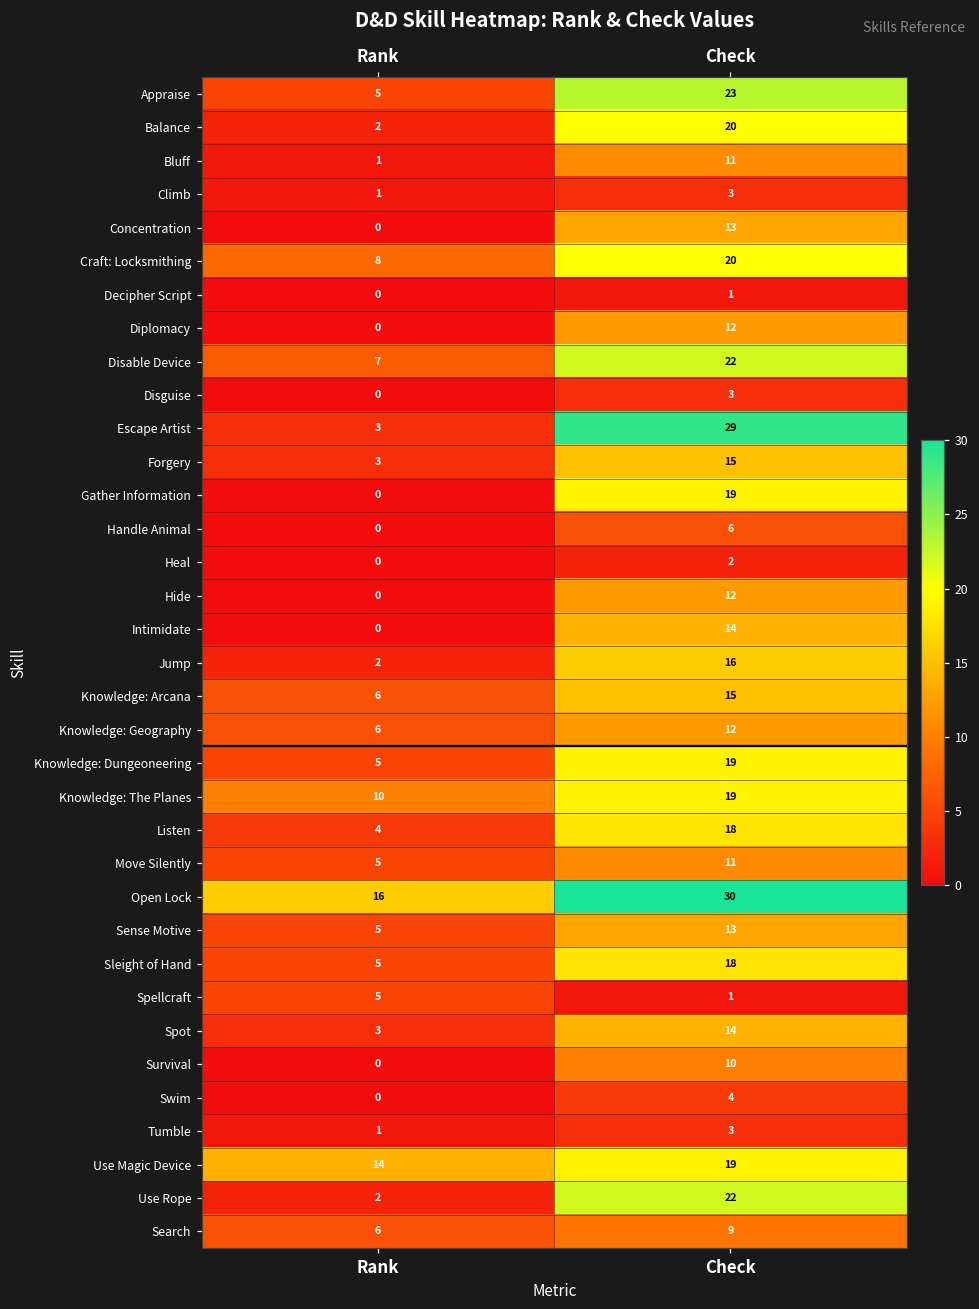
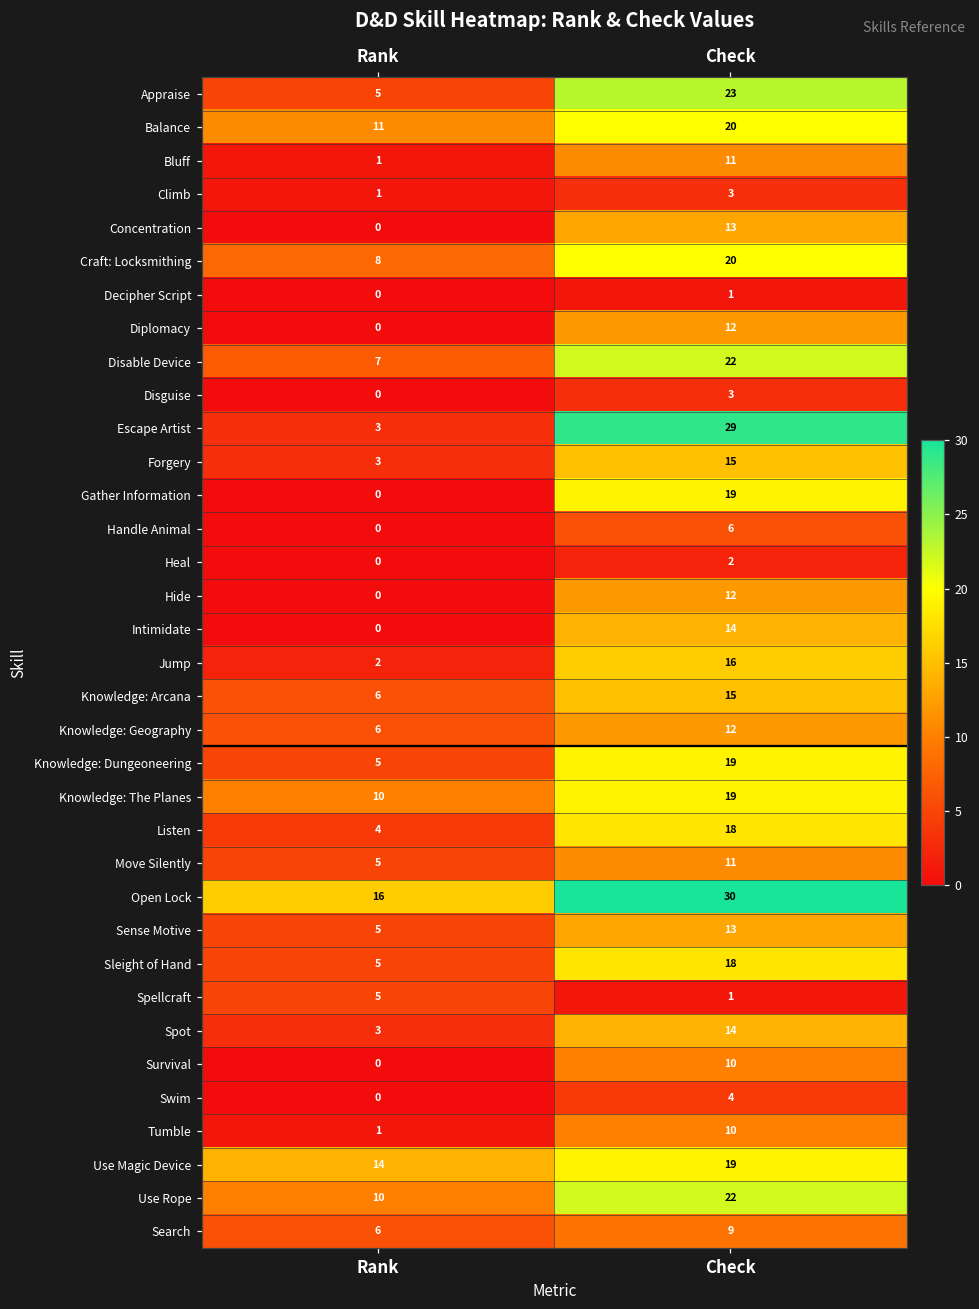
  {
    "Appraise": {
      "Rank": 5,
      "Check": 23
    },
    "Balance": {
-     "Rank": 2,
+     "Rank": 11,
      "Check": 20
    },
    "Bluff": {
      "Rank": 1,
      "Check": 11
    },
    "Climb": {
      "Rank": 1,
      "Check": 3
    },
    "Concentration": {
      "Rank": 0,
      "Check": 13
    },
    "Craft: Locksmithing": {
      "Rank": 8,
      "Check": 20
    },
    "Decipher Script": {
      "Rank": 0,
      "Check": 1
    },
    "Diplomacy": {
      "Rank": 0,
      "Check": 12
    },
    "Disable Device": {
      "Rank": 7,
      "Check": 22
    },
    "Disguise": {
      "Rank": 0,
      "Check": 3
    },
    "Escape Artist": {
      "Rank": 3,
      "Check": 29
    },
    "Forgery": {
      "Rank": 3,
      "Check": 15
    },
    "Gather Information": {
      "Rank": 0,
      "Check": 19
    },
    "Handle Animal": {
      "Rank": 0,
      "Check": 6
    },
    "Heal": {
      "Rank": 0,
      "Check": 2
    },
    "Hide": {
      "Rank": 0,
      "Check": 12
    },
    "Intimidate": {
      "Rank": 0,
      "Check": 14
    },
    "Jump": {
      "Rank": 2,
      "Check": 16
    },
    "Knowledge: Arcana": {
      "Rank": 6,
      "Check": 15
    },
    "Knowledge: Geography": {
      "Rank": 6,
      "Check": 12
    },
    "Knowledge: Dungeoneering": {
      "Rank": 5,
      "Check": 19
    },
    "Knowledge: The Planes": {
      "Rank": 10,
      "Check": 19
    },
    "Listen": {
      "Rank": 4,
      "Check": 18
    },
    "Move Silently": {
      "Rank": 5,
      "Check": 11
    },
    "Open Lock": {
      "Rank": 16,
      "Check": 30
    },
    "Sense Motive": {
      "Rank": 5,
      "Check": 13
    },
    "Sleight of Hand": {
      "Rank": 5,
      "Check": 18
    },
    "Spellcraft": {
      "Rank": 5,
      "Check": 1
    },
    "Spot": {
      "Rank": 3,
      "Check": 14
    },
    "Survival": {
      "Rank": 0,
      "Check": 10
    },
    "Swim": {
      "Rank": 0,
      "Check": 4
    },
    "Tumble": {
      "Rank": 1,
-     "Check": 3
+     "Check": 10
    },
    "Use Magic Device": {
      "Rank": 14,
      "Check": 19
    },
    "Use Rope": {
-     "Rank": 2,
+     "Rank": 10,
      "Check": 22
    },
    "Search": {
      "Rank": 6,
      "Check": 9
    }
  }
